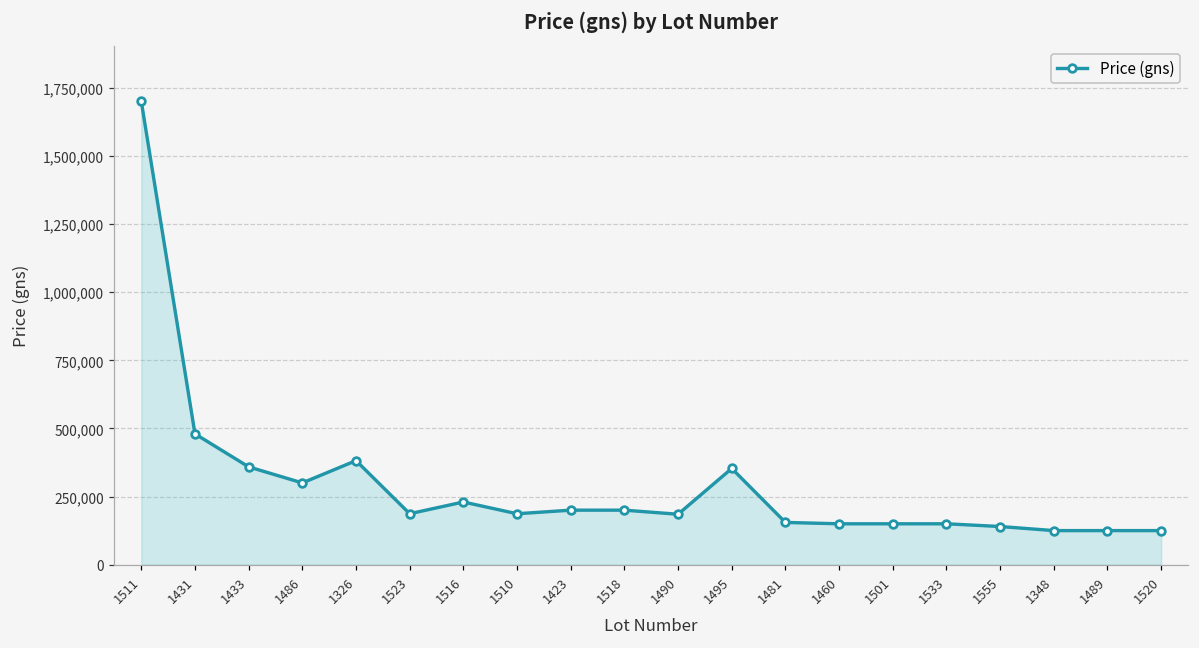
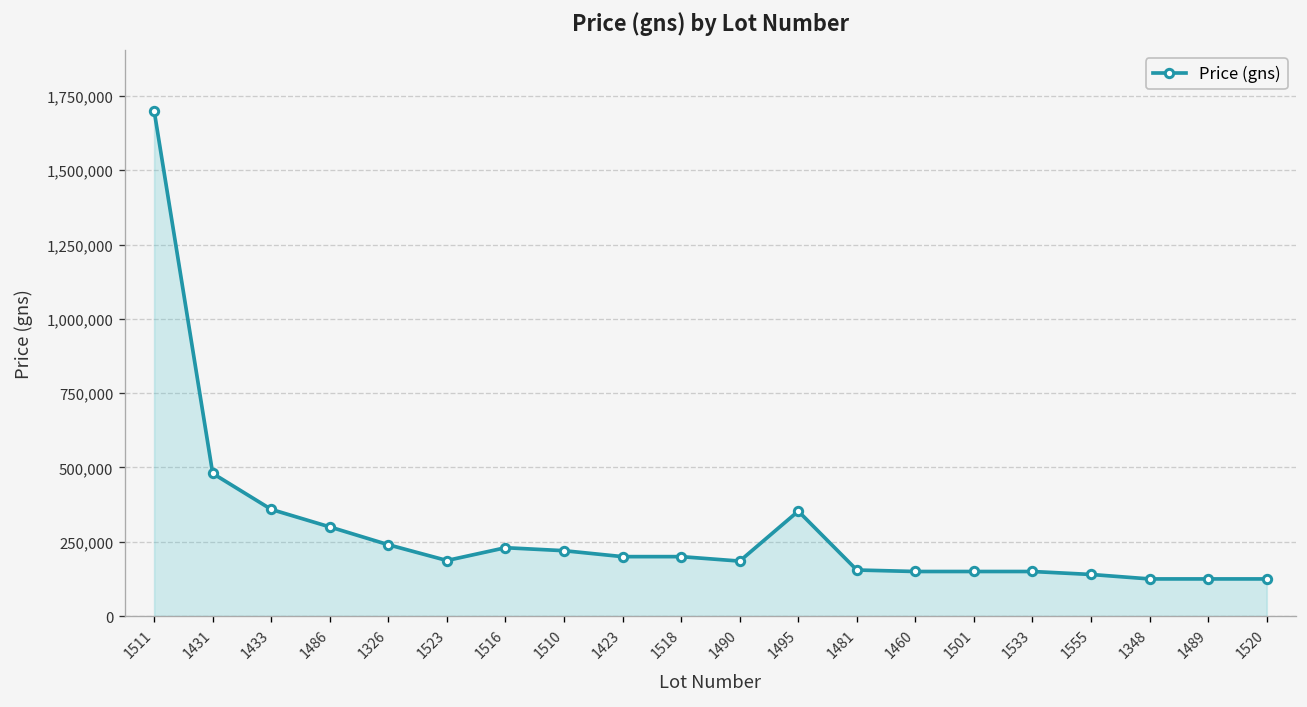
  {
    "1511": "1,700,000",
    "1431": "480,000",
    "1433": "360,000",
    "1486": "300,000",
-   "1326": "380,000",
+   "1326": "240,000",
    "1523": "190,000",
    "1516": "230,000",
-   "1510": "190,000",
+   "1510": "220,000",
    "1423": "200,000",
    "1518": "200,000",
    "1490": "190,000",
    "1495": "350,000",
    "1481": "160,000",
    "1460": "150,000",
    "1501": "150,000",
    "1533": "150,000",
    "1555": "140,000",
    "1348": "130,000",
    "1489": "130,000",
    "1520": "130,000"
  }
